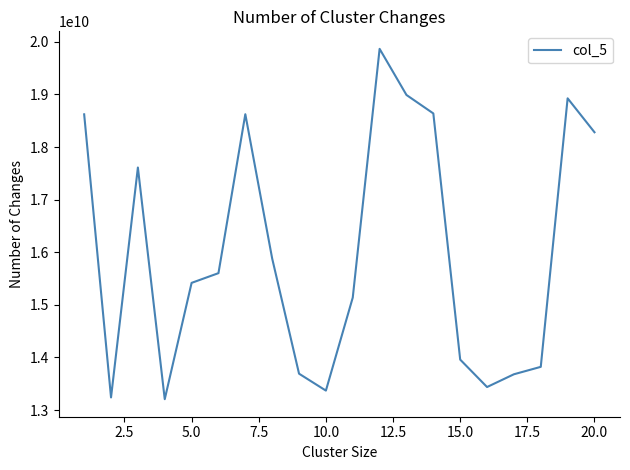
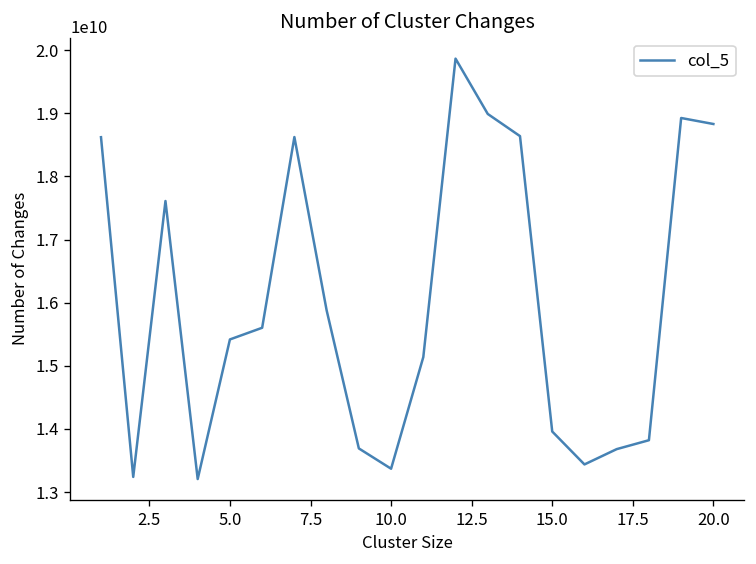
  {
    "5.0": 15400000000,
    "10.0": 13400000000,
    "15.0": 14000000000,
-   "20.0": 18300000000
+   "20.0": 18800000000
  }
